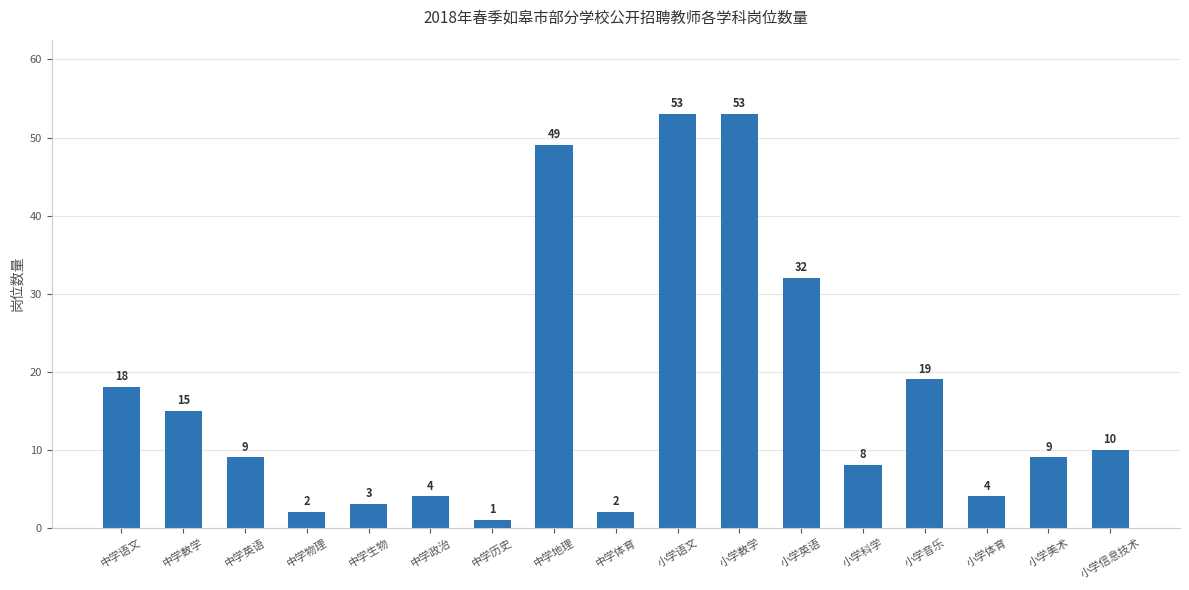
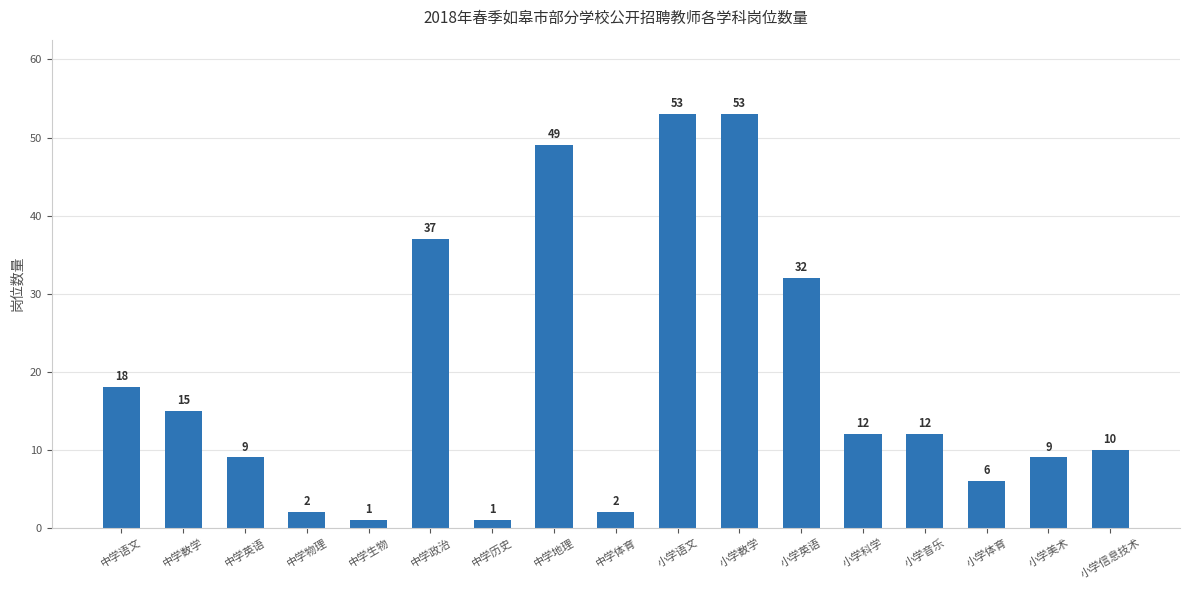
  {
    "中学语文": 18,
    "中学数学": 15,
    "中学英语": 9,
    "中学物理": 2,
-   "中学生物": 3,
-   "中学政治": 4,
+   "中学生物": 1,
+   "中学政治": 37,
    "中学历史": 1,
    "中学地理": 49,
    "中学体育": 2,
    "小学语文": 53,
    "小学数学": 53,
    "小学英语": 32,
-   "小学科学": 8,
-   "小学音乐": 19,
-   "小学体育": 4,
+   "小学科学": 12,
+   "小学音乐": 12,
+   "小学体育": 6,
    "小学美术": 9,
    "小学信息技术": 10
  }
